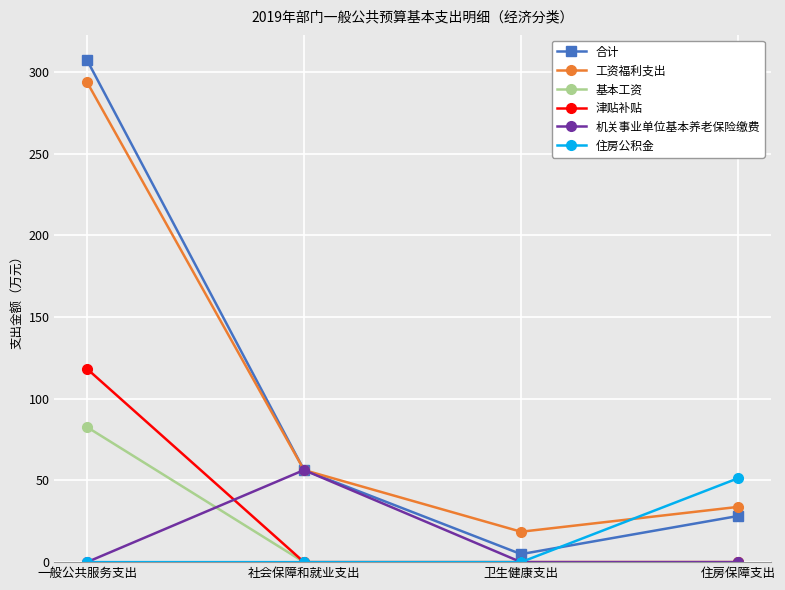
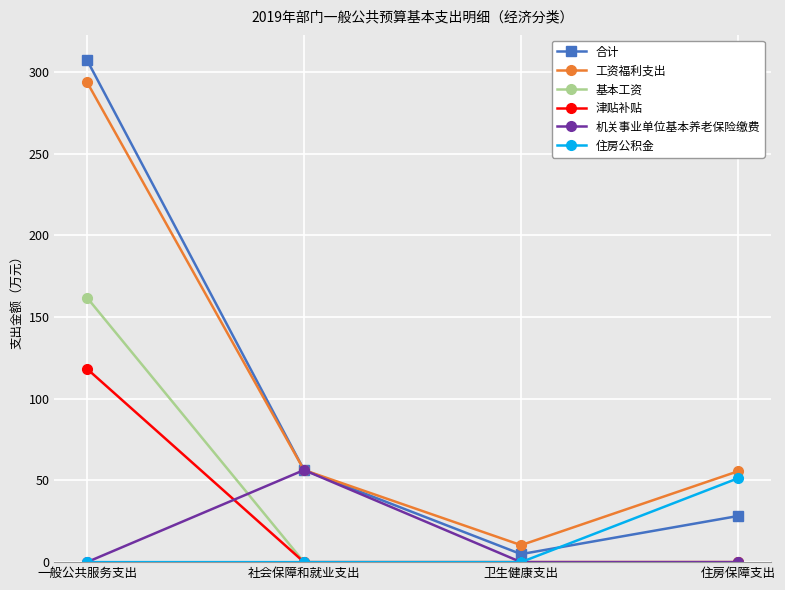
  {
    "合计": {
      "一般公共服务支出": 307,
      "卫生健康支出": 5,
      "住房保障支出": 28
    },
    "工资福利支出": {
      "一般公共服务支出": 294,
-     "卫生健康支出": 19,
-     "住房保障支出": 34
+     "卫生健康支出": 10,
+     "住房保障支出": 56
    },
    "基本工资": {
-     "一般公共服务支出": 83
+     "一般公共服务支出": 162
    },
    "津贴补贴": {
      "一般公共服务支出": 118
    },
    "住房公积金": {
      "住房保障支出": 51
    }
  }
